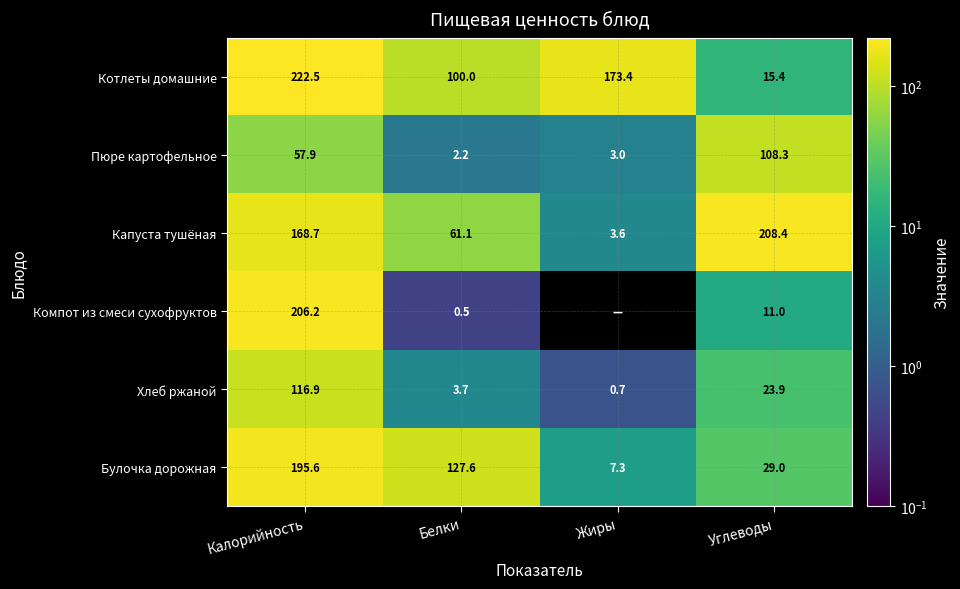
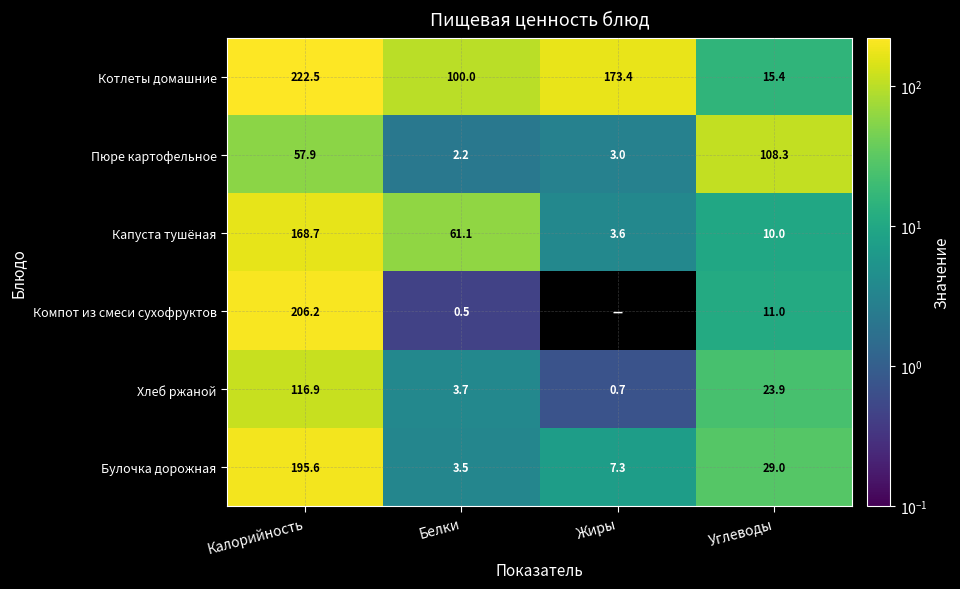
  {
    "Котлеты домашние": {
      "Калорийность": 222.5,
      "Белки": 100.0,
      "Жиры": 173.4,
      "Углеводы": 15.4
    },
    "Пюре картофельное": {
      "Калорийность": 57.9,
      "Белки": 2.2,
      "Жиры": 3.0,
      "Углеводы": 108.3
    },
    "Капуста тушёная": {
      "Калорийность": 168.7,
      "Белки": 61.1,
      "Жиры": 3.6,
-     "Углеводы": 208.4
+     "Углеводы": 10.0
    },
    "Компот из смеси сухофруктов": {
      "Калорийность": 206.2,
      "Белки": 0.5,
      "Углеводы": 11.0
    },
    "Хлеб ржаной": {
      "Калорийность": 116.9,
      "Белки": 3.7,
      "Жиры": 0.7,
      "Углеводы": 23.9
    },
    "Булочка дорожная": {
      "Калорийность": 195.6,
-     "Белки": 127.6,
+     "Белки": 3.5,
      "Жиры": 7.3,
      "Углеводы": 29.0
    }
  }
